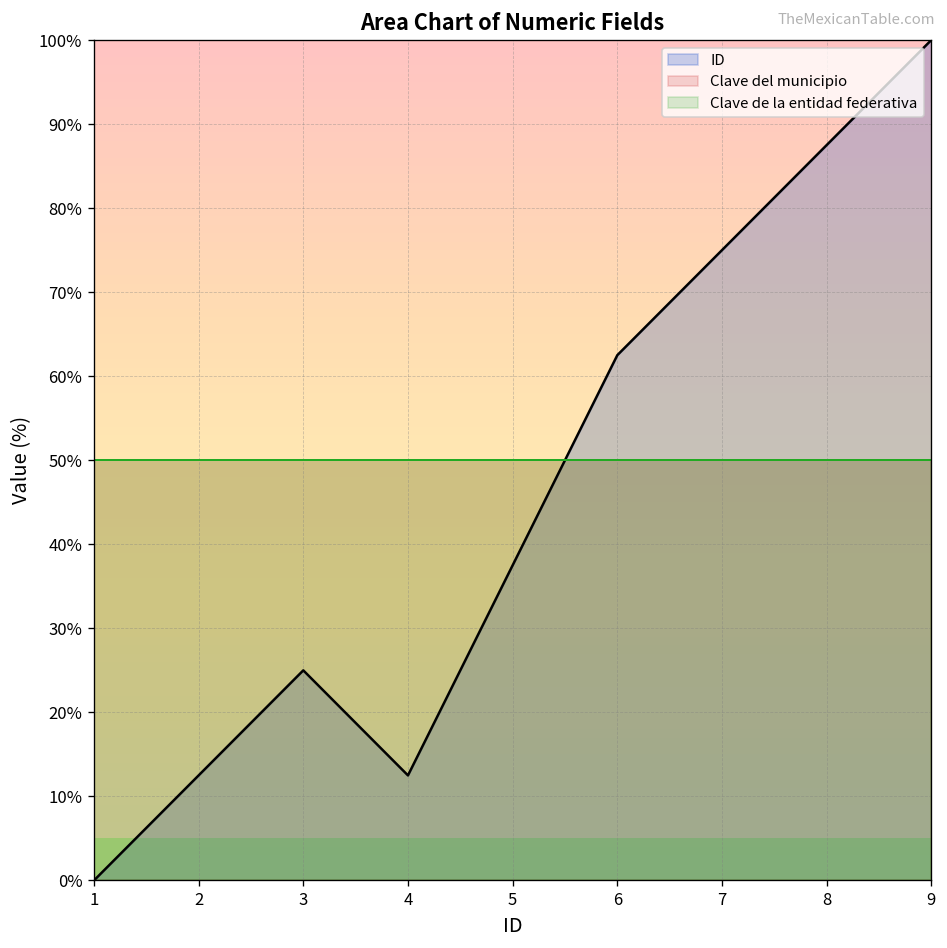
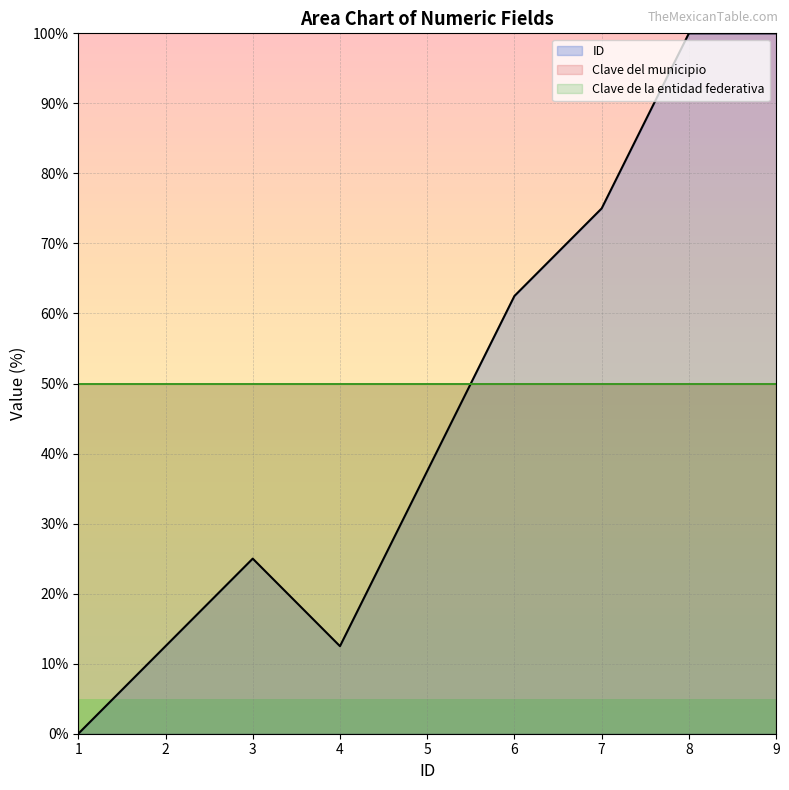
  {
    "ID": {
      "1": "0%",
      "2": "13%",
      "3": "25%",
      "4": "13%",
      "5": "38%",
      "6": "63%",
      "7": "75%",
-     "8": "88%",
+     "8": "100%",
      "9": "100%"
    },
    "Clave de la entidad federativa": {
      "1": "50%",
      "2": "50%",
      "3": "50%",
      "4": "50%",
      "5": "50%",
      "6": "50%",
      "7": "50%",
      "8": "50%",
      "9": "50%"
    }
  }
